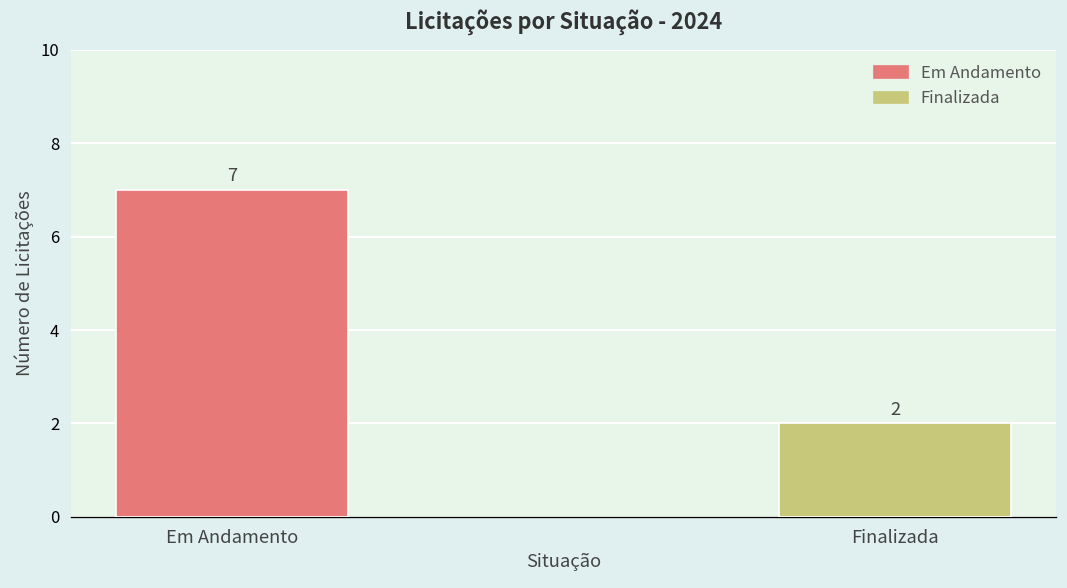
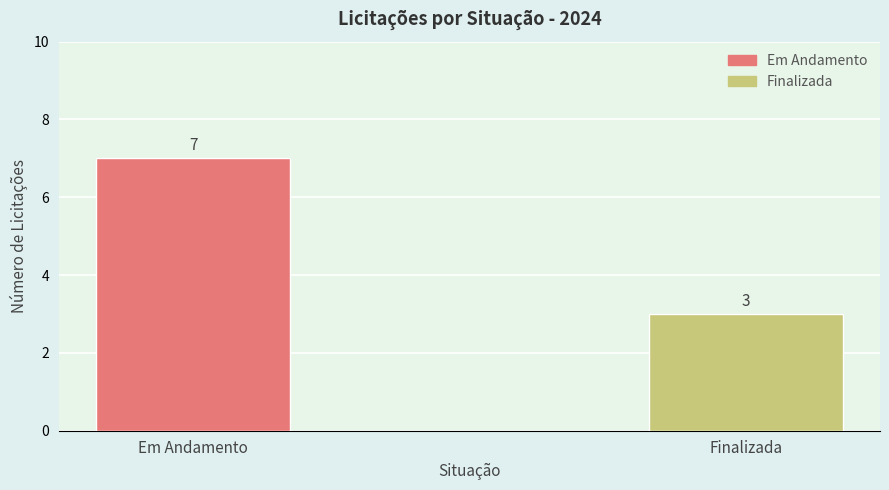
  {
    "Em Andamento": 7,
-   "Finalizada": 2
+   "Finalizada": 3
  }
